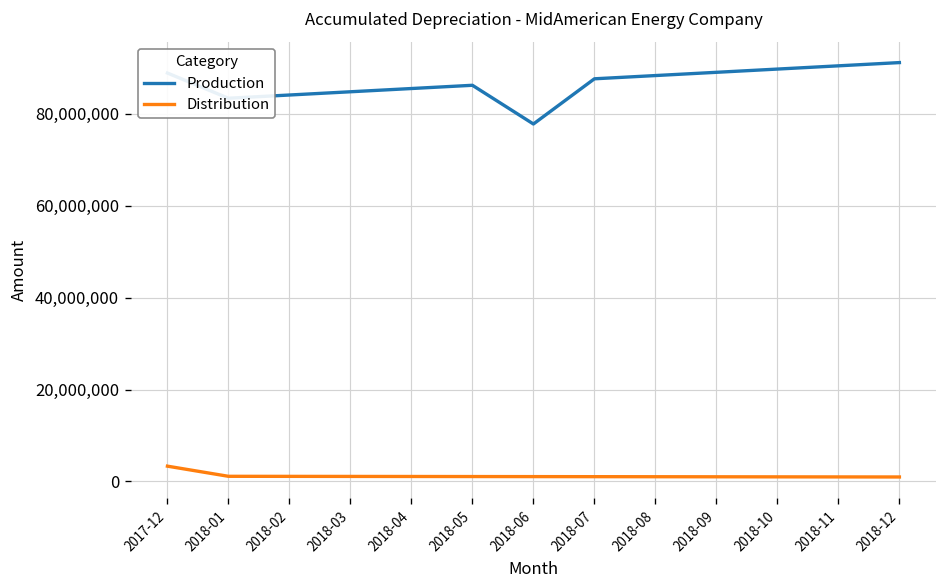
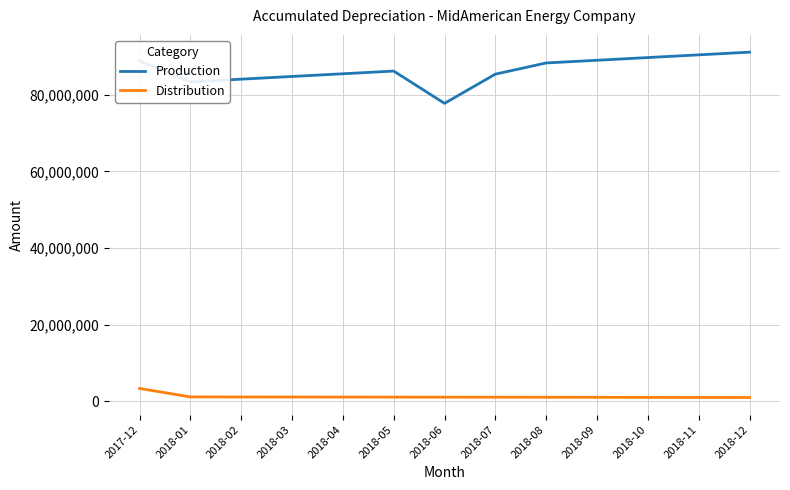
  {
    "Production": {
      "2018-02": "84,000,000",
      "2018-03": "85,000,000",
      "2018-04": "85,000,000",
      "2018-05": "86,000,000",
      "2018-06": "78,000,000",
-     "2018-07": "88,000,000",
+     "2018-07": "85,000,000",
      "2018-08": "88,000,000",
      "2018-09": "89,000,000",
      "2018-10": "90,000,000",
      "2018-11": "90,000,000",
      "2018-12": "91,000,000"
    },
    "Distribution": {
      "2017-12": "3,000,000",
      "2018-01": "1,000,000",
      "2018-02": "1,000,000",
      "2018-03": "1,000,000",
      "2018-04": "1,000,000",
      "2018-05": "1,000,000",
      "2018-06": "1,000,000",
      "2018-07": "1,000,000",
      "2018-08": "1,000,000",
      "2018-09": "1,000,000",
      "2018-10": "1,000,000",
      "2018-11": "1,000,000",
      "2018-12": "1,000,000"
    }
  }
